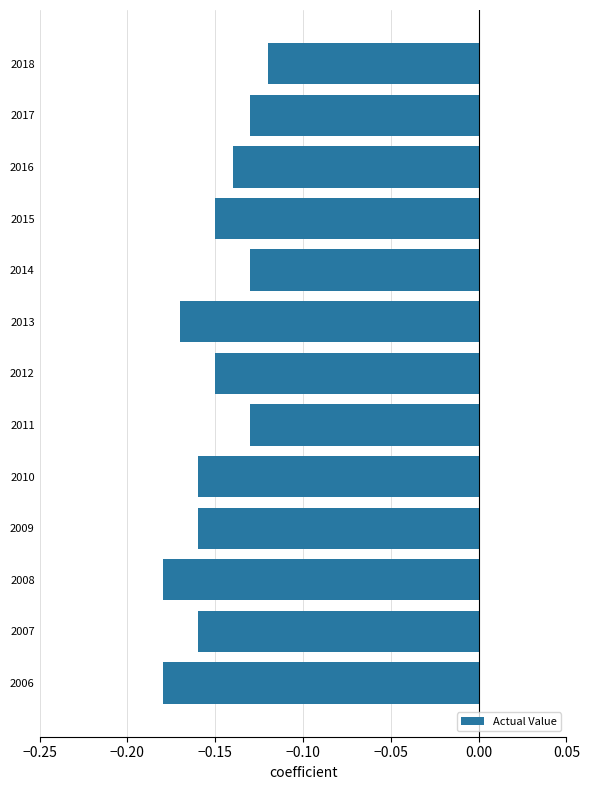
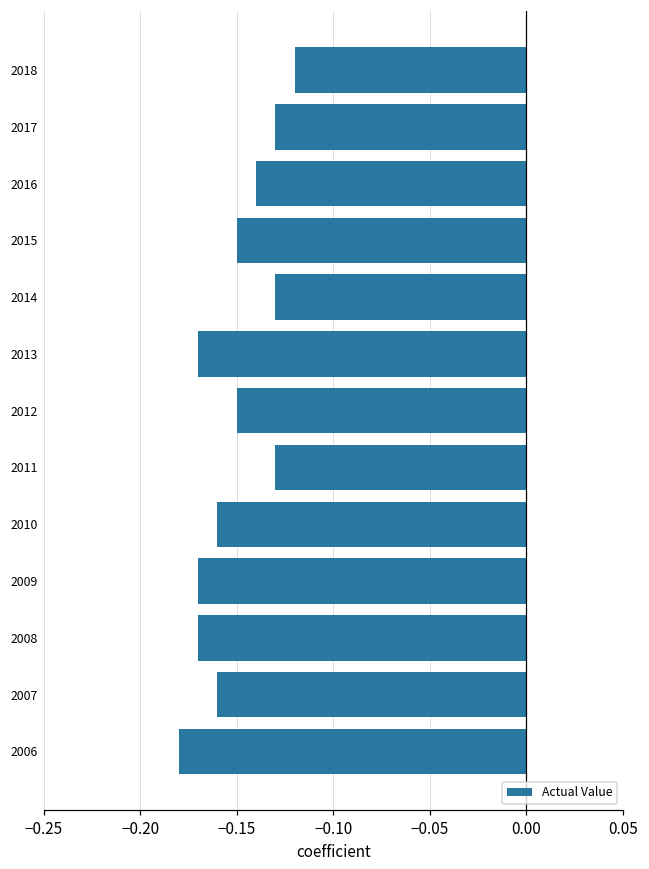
  {
    "2018": -0.120,
    "2017": -0.130,
    "2016": -0.140,
    "2015": -0.150,
    "2014": -0.130,
    "2013": -0.170,
    "2012": -0.150,
    "2011": -0.130,
    "2010": -0.160,
-   "2009": -0.160,
-   "2008": -0.180,
+   "2009": -0.170,
+   "2008": -0.170,
    "2007": -0.160,
    "2006": -0.180
  }
